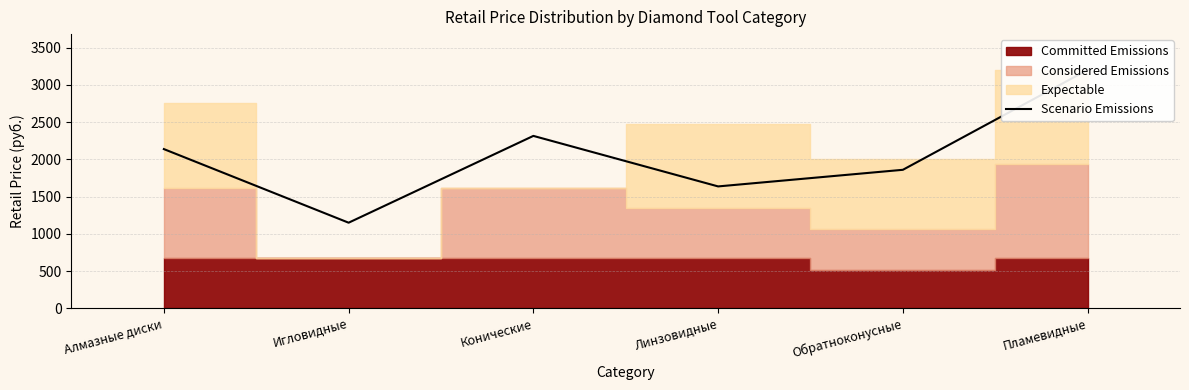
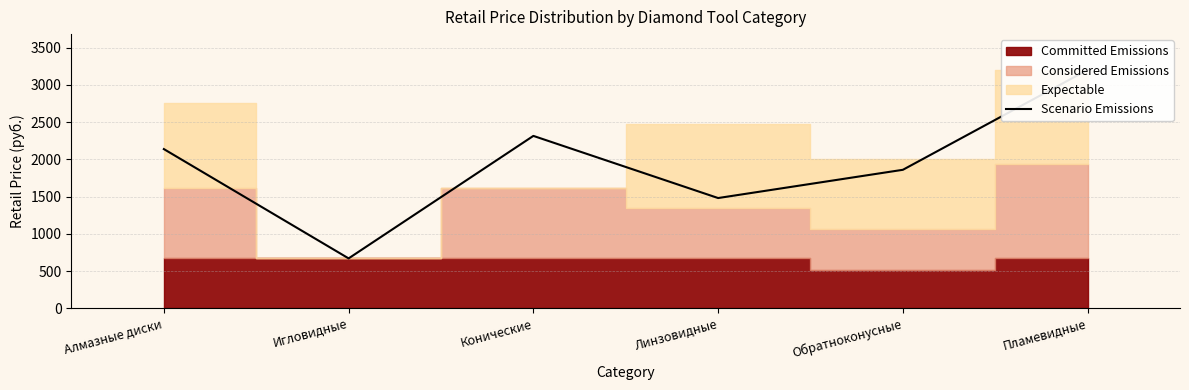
  {
    "Scenario Emissions": {
      "Алмазные диски": 2100,
-     "Игловидные": 1100,
+     "Игловидные": 700,
      "Конические": 2300,
-     "Линзовидные": 1600,
+     "Линзовидные": 1500,
      "Обратноконусные": 1900
    }
  }
